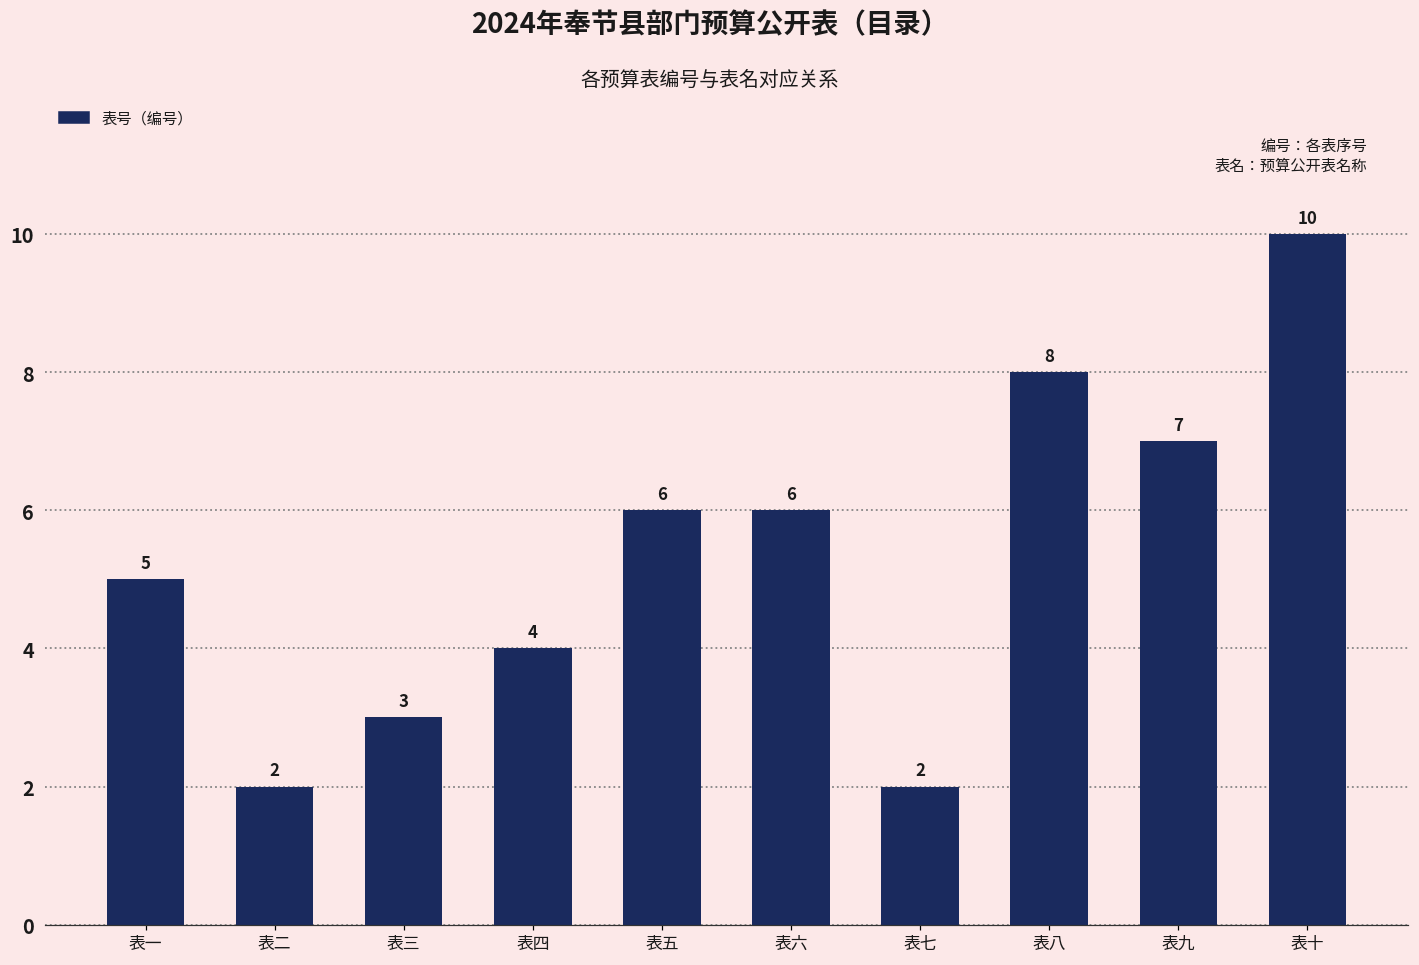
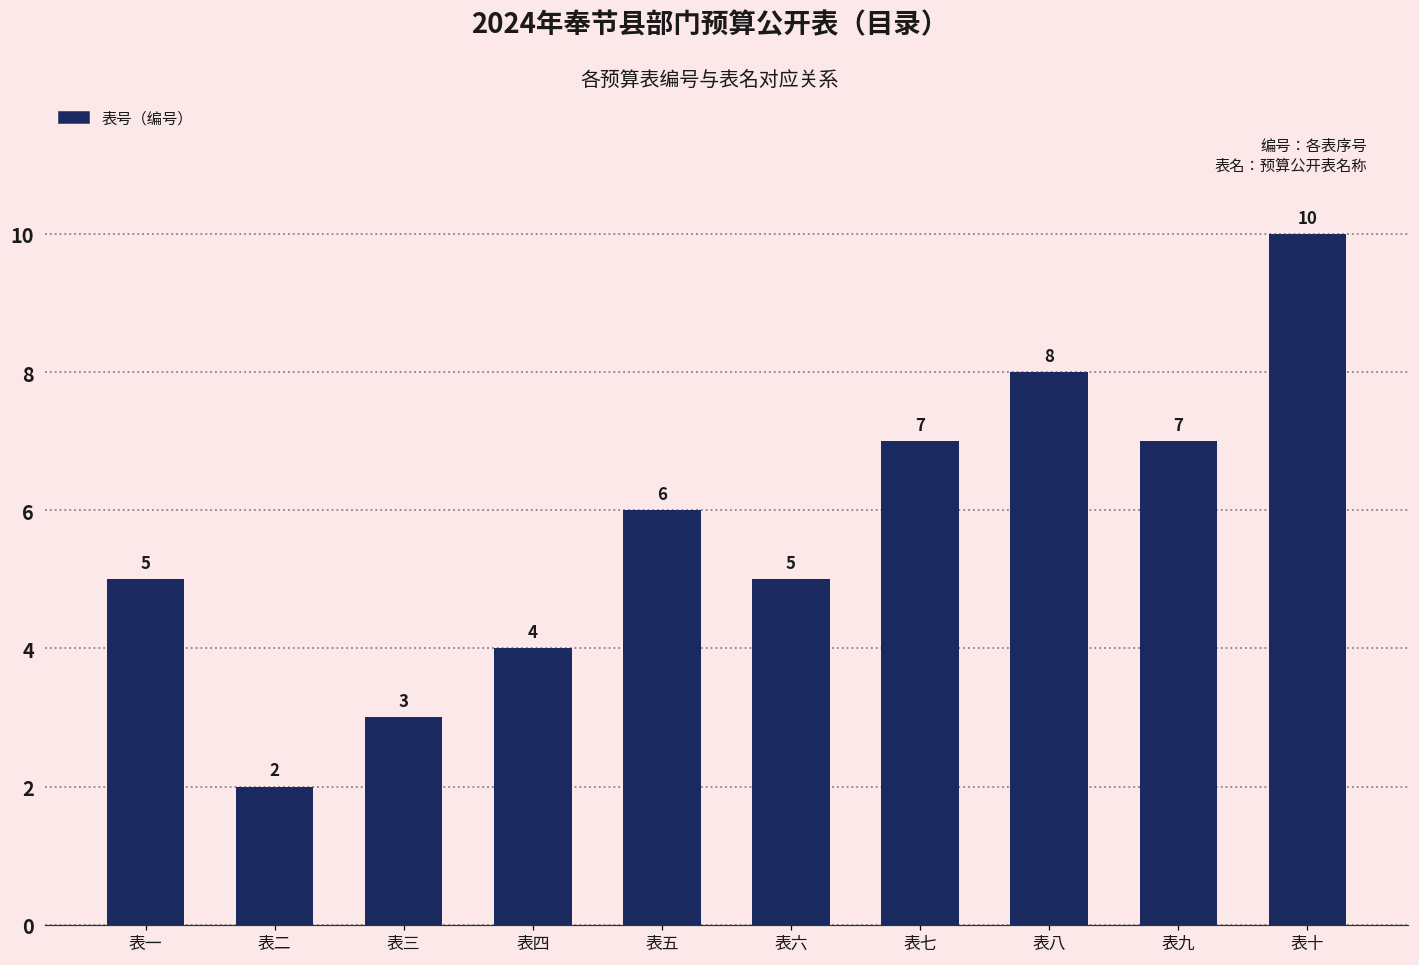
  {
    "表一": 5,
    "表二": 2,
    "表三": 3,
    "表四": 4,
    "表五": 6,
-   "表六": 6,
-   "表七": 2,
+   "表六": 5,
+   "表七": 7,
    "表八": 8,
    "表九": 7,
    "表十": 10
  }
